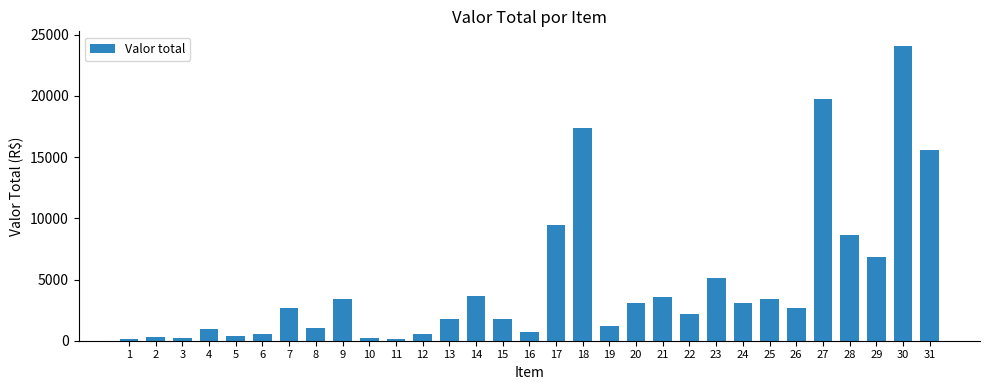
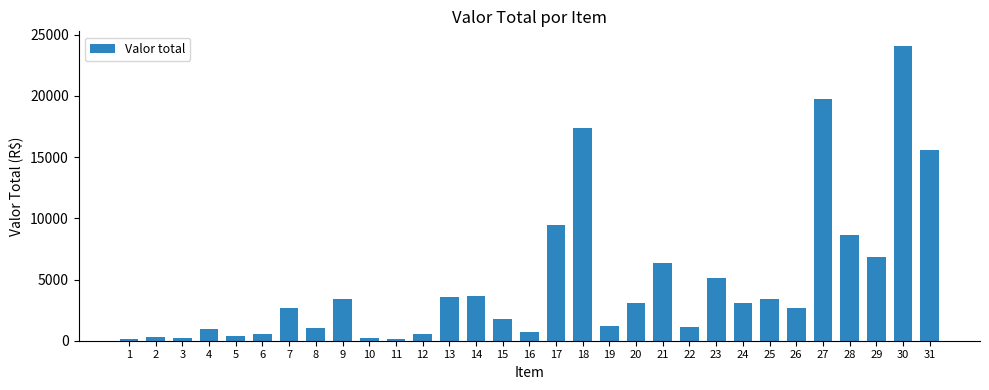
  {
    "2": 300,
    "3": 200,
    "4": 1000,
    "5": 300,
    "6": 600,
    "7": 2600,
    "8": 1100,
    "9": 3400,
    "10": 300,
    "12": 600,
-   "13": 1700,
+   "13": 3600,
    "14": 3600,
    "15": 1800,
    "16": 700,
    "17": 9500,
    "18": 17400,
    "19": 1200,
    "20": 3100,
-   "21": 3600,
-   "22": 2200,
+   "21": 6400,
+   "22": 1100,
    "23": 5200,
    "24": 3100,
    "25": 3400,
    "26": 2700,
    "27": 19700,
    "28": 8700,
    "29": 6800,
    "30": 24100,
    "31": 15600
  }
